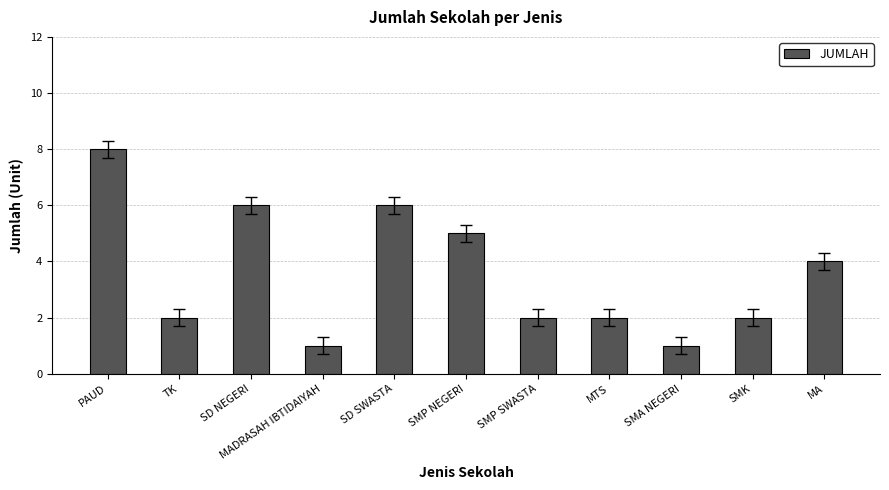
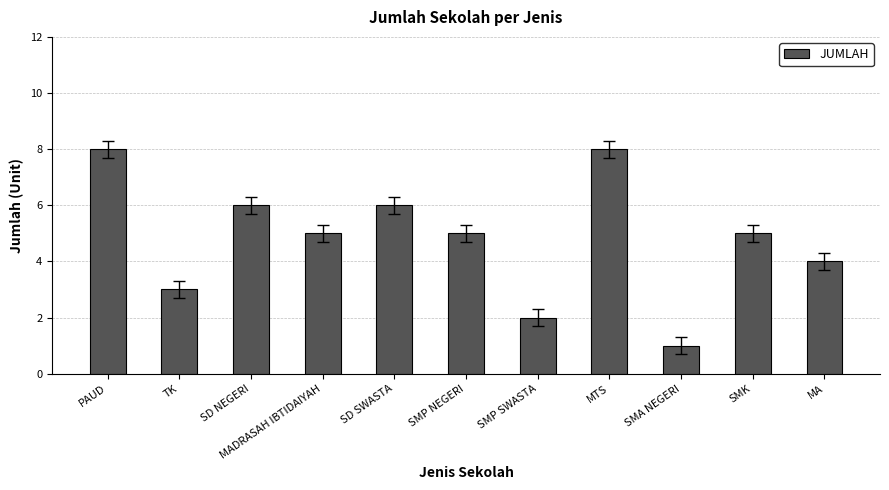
  {
    "JUMLAH": {
      "PAUD": 8,
-     "TK": 2,
+     "TK": 3,
      "SD NEGERI": 6,
-     "MADRASAH IBTIDAIYAH": 1,
+     "MADRASAH IBTIDAIYAH": 5,
      "SD SWASTA": 6,
      "SMP NEGERI": 5,
      "SMP SWASTA": 2,
-     "MTS": 2,
+     "MTS": 8,
      "SMA NEGERI": 1,
-     "SMK": 2,
+     "SMK": 5,
      "MA": 4
    }
  }
